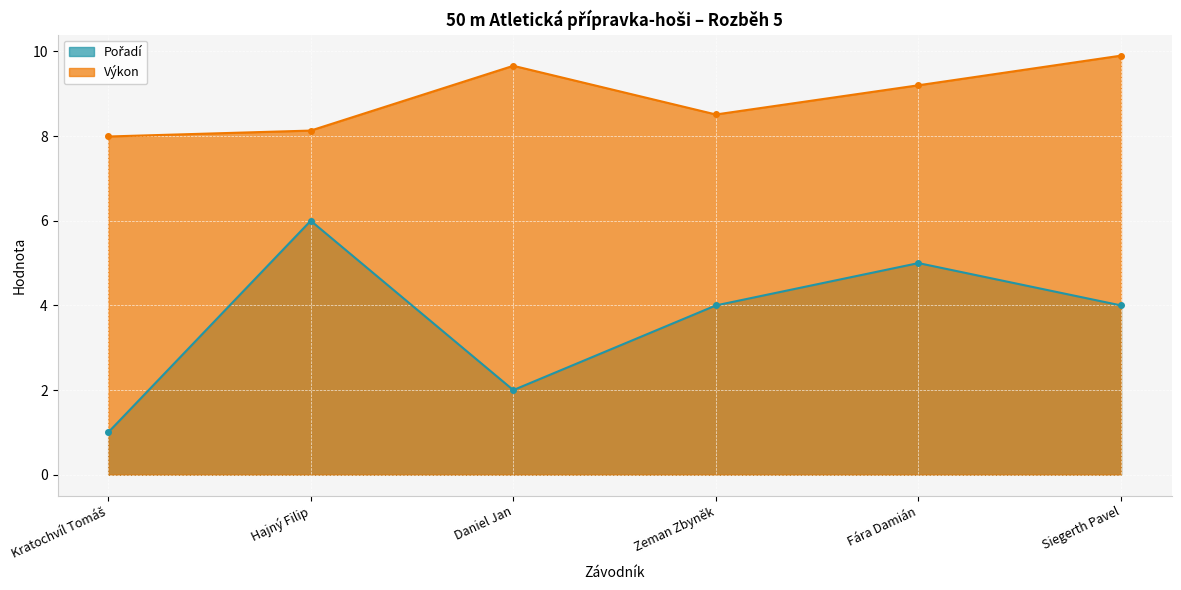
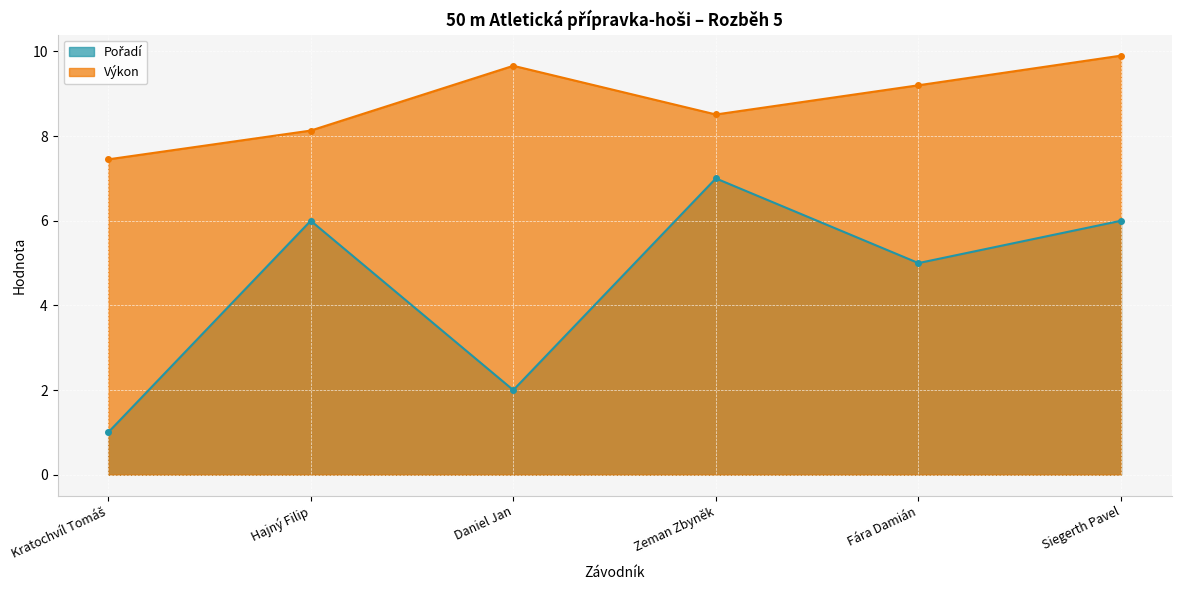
  {
    "Pořadí": {
      "Kratochvíl Tomáš": 1,
      "Hajný Filip": 6,
      "Daniel Jan": 2,
-     "Zeman Zbyněk": 4,
+     "Zeman Zbyněk": 7,
      "Fára Damián": 5,
-     "Siegerth Pavel": 4
+     "Siegerth Pavel": 6
    },
    "Výkon": {
-     "Kratochvíl Tomáš": 8.0,
+     "Kratochvíl Tomáš": 7.5,
      "Hajný Filip": 8.1,
      "Daniel Jan": 9.7,
      "Zeman Zbyněk": 8.5,
      "Fára Damián": 9.2,
      "Siegerth Pavel": 9.9
    }
  }
